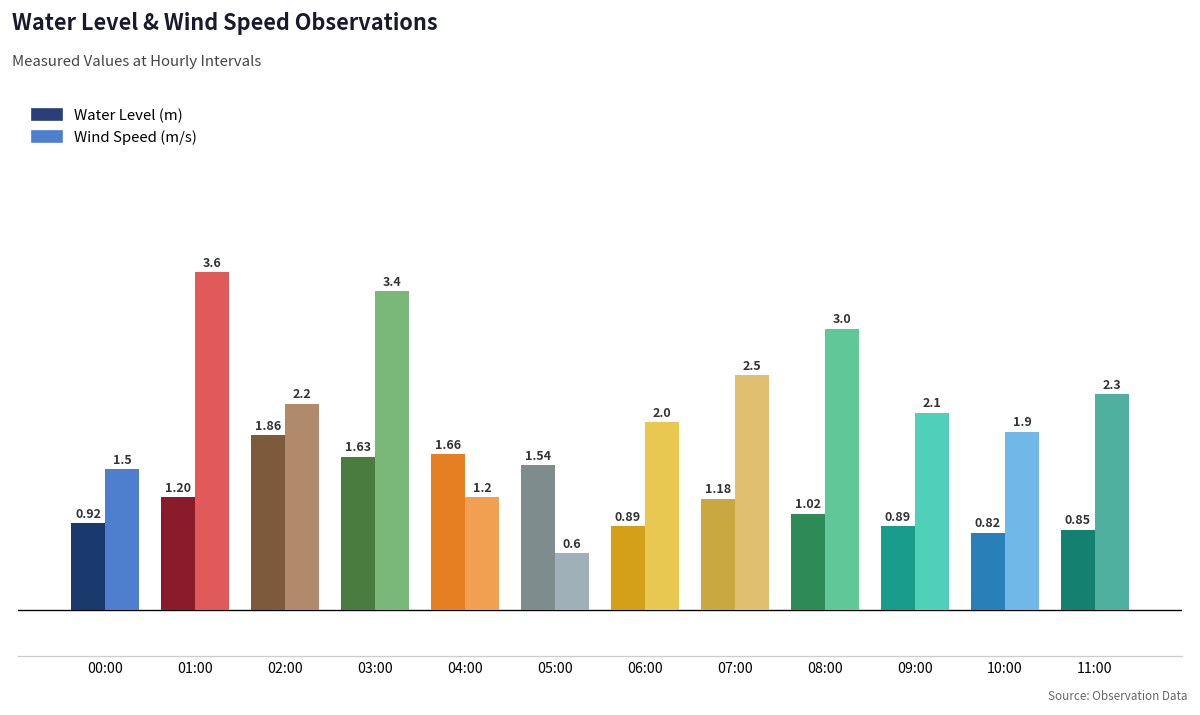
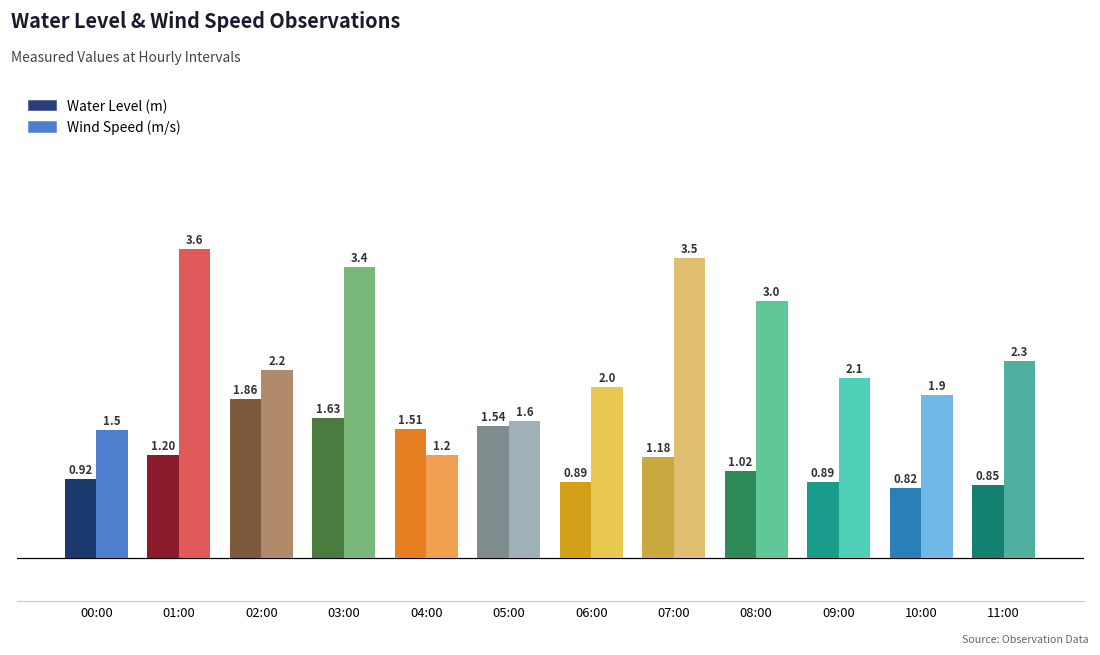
  {
    "Water Level (m)": {
      "00:00": 0.92,
      "01:00": 1.20,
      "02:00": 1.86,
      "03:00": 1.63,
-     "04:00": 1.66,
+     "04:00": 1.51,
      "05:00": 1.54,
      "06:00": 0.89,
      "07:00": 1.18,
      "08:00": 1.02,
      "09:00": 0.89,
      "10:00": 0.82,
      "11:00": 0.85
    },
    "Wind Speed (m/s)": {
      "00:00": 1.5,
      "01:00": 3.6,
      "02:00": 2.2,
      "03:00": 3.4,
      "04:00": 1.2,
-     "05:00": 0.6,
+     "05:00": 1.6,
      "06:00": 2.0,
-     "07:00": 2.5,
+     "07:00": 3.5,
      "08:00": 3.0,
      "09:00": 2.1,
      "10:00": 1.9,
      "11:00": 2.3
    }
  }
